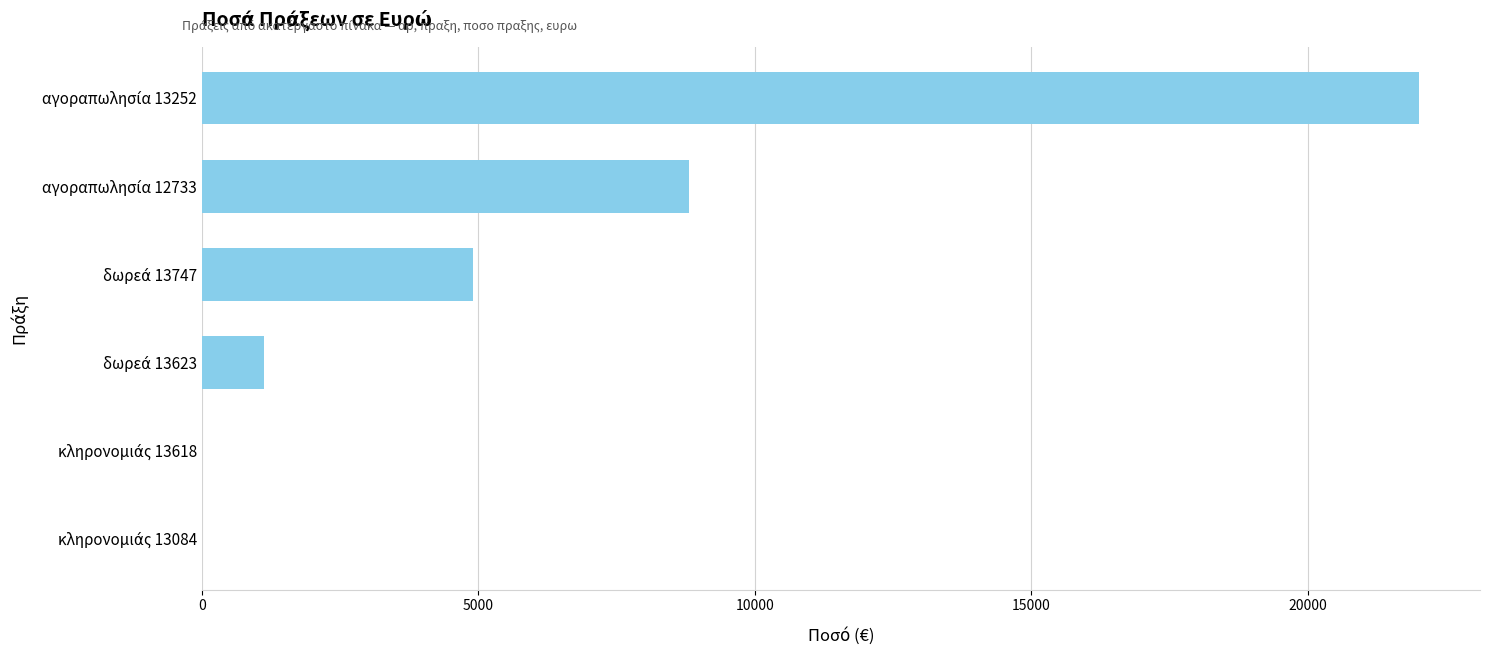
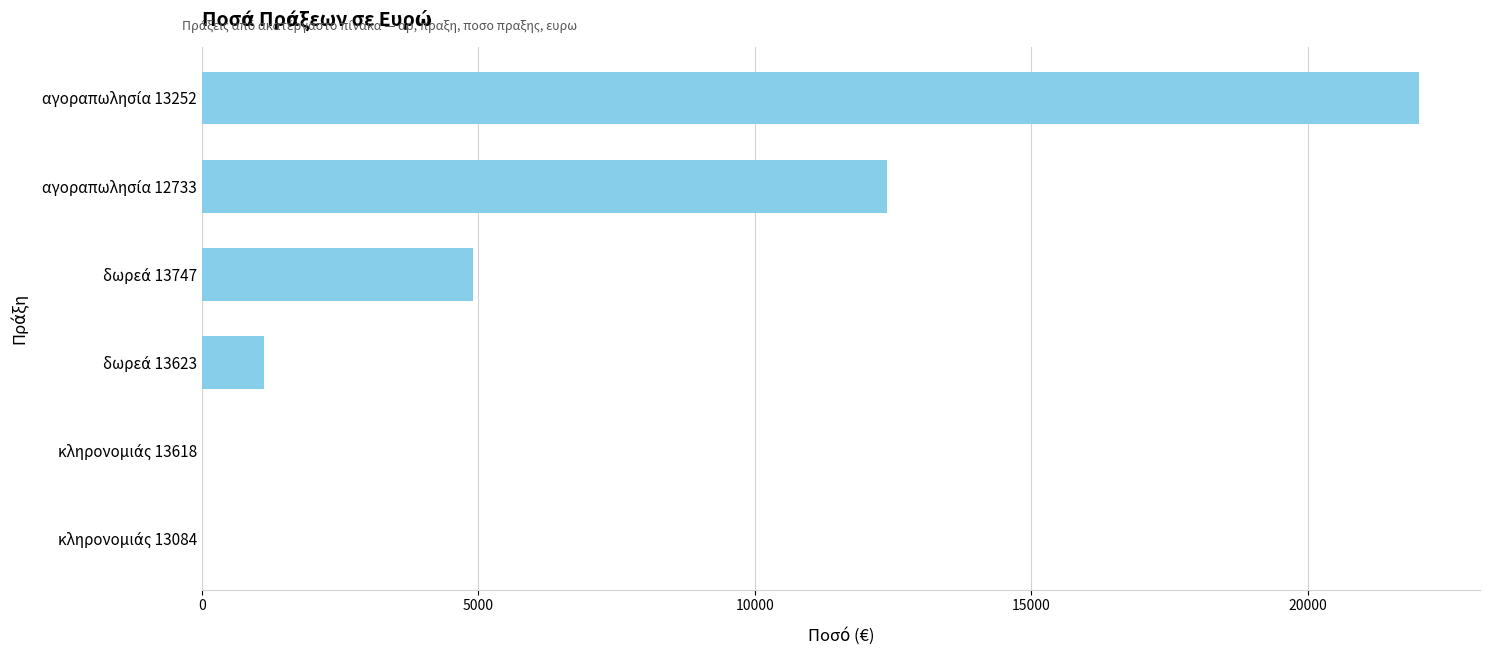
  {
    "αγοραπωλησία 13252": 22000,
-   "αγοραπωλησία 12733": 8800,
+   "αγοραπωλησία 12733": 12400,
    "δωρεά 13747": 4900,
    "δωρεά 13623": 1100
  }
